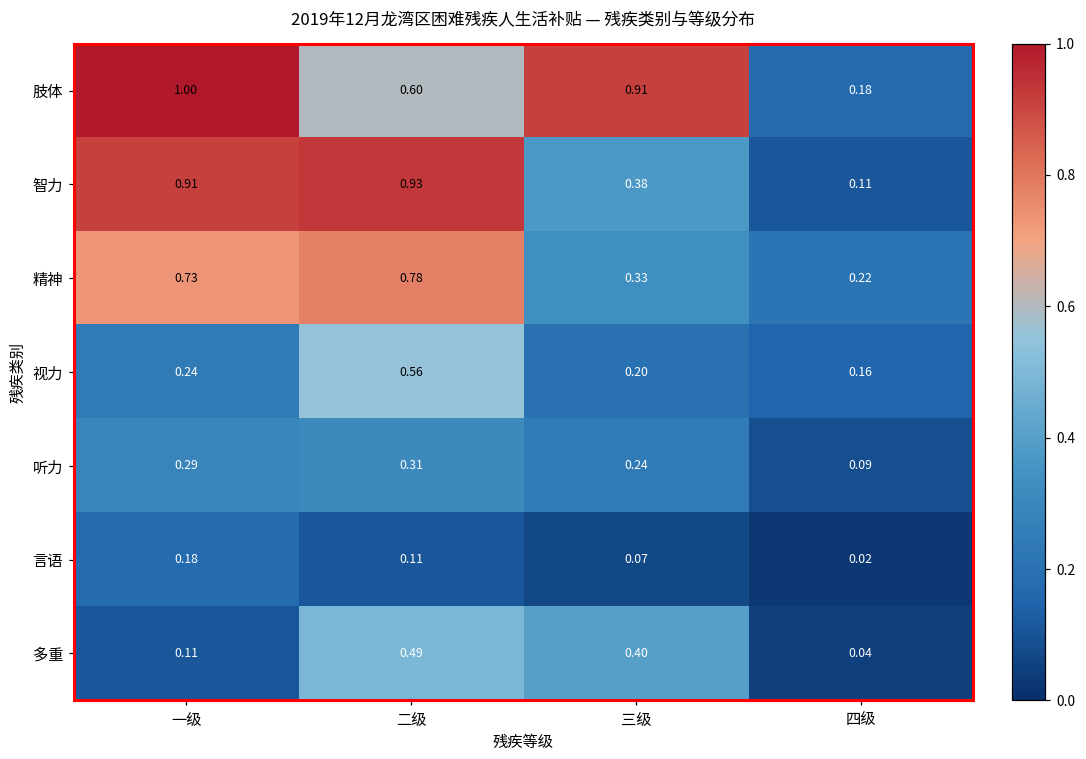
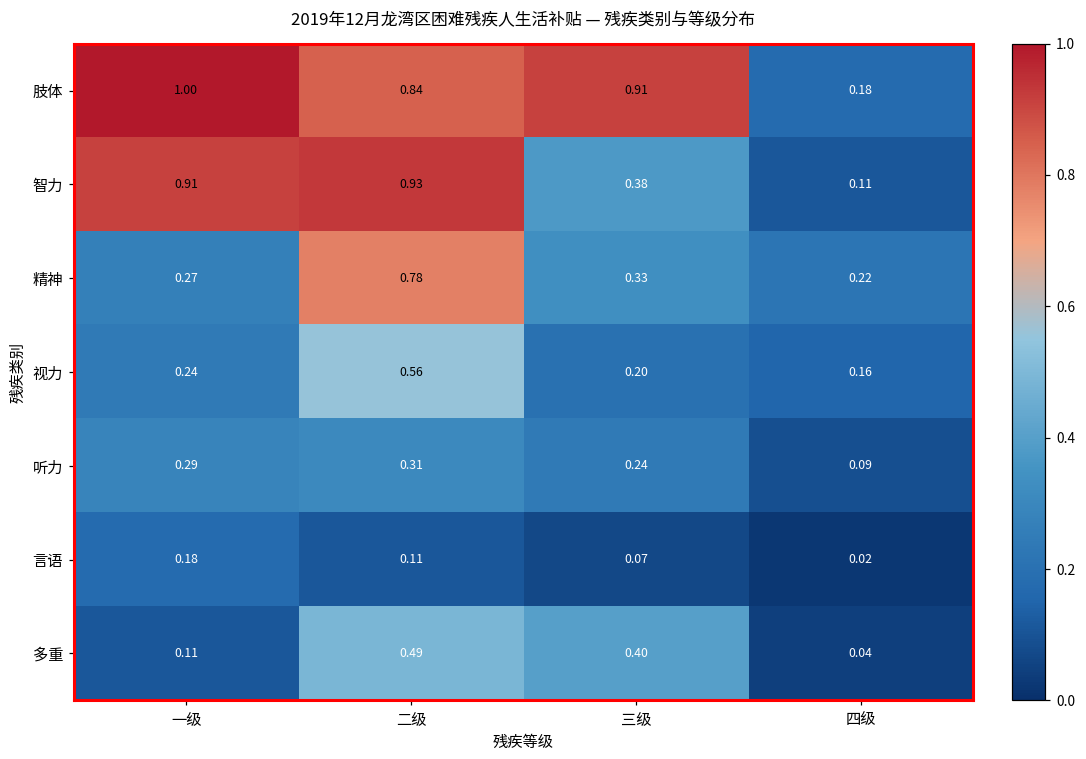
  {
    "肢体": {
      "一级": 1.00,
-     "二级": 0.60,
+     "二级": 0.84,
      "三级": 0.91,
      "四级": 0.18
    },
    "智力": {
      "一级": 0.91,
      "二级": 0.93,
      "三级": 0.38,
      "四级": 0.11
    },
    "精神": {
-     "一级": 0.73,
+     "一级": 0.27,
      "二级": 0.78,
      "三级": 0.33,
      "四级": 0.22
    },
    "视力": {
      "一级": 0.24,
      "二级": 0.56,
      "三级": 0.20,
      "四级": 0.16
    },
    "听力": {
      "一级": 0.29,
      "二级": 0.31,
      "三级": 0.24,
      "四级": 0.09
    },
    "言语": {
      "一级": 0.18,
      "二级": 0.11,
      "三级": 0.07,
      "四级": 0.02
    },
    "多重": {
      "一级": 0.11,
      "二级": 0.49,
      "三级": 0.40,
      "四级": 0.04
    }
  }
